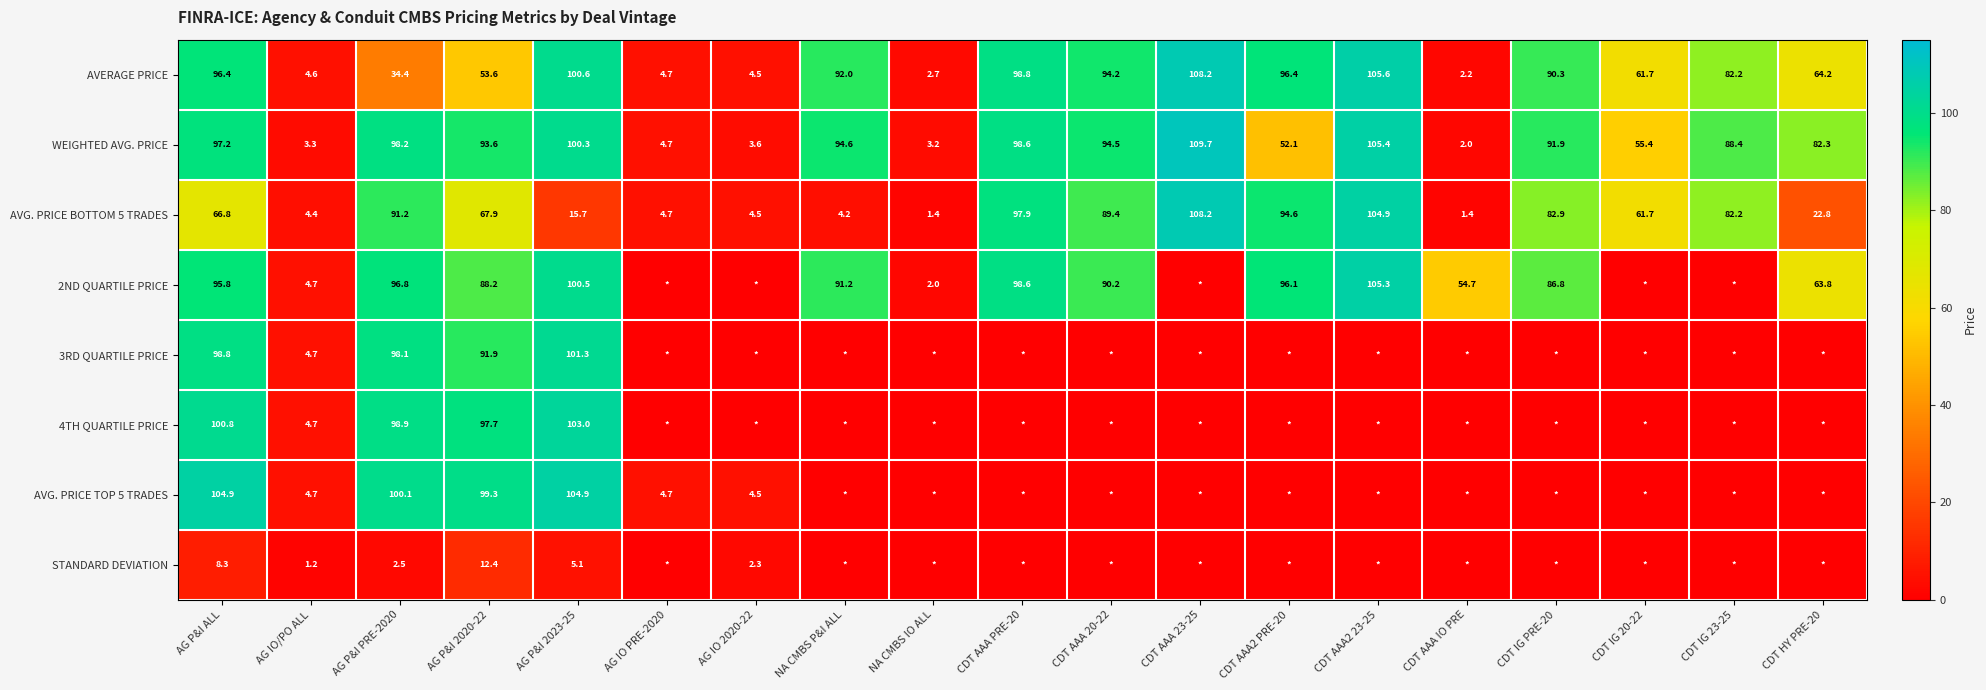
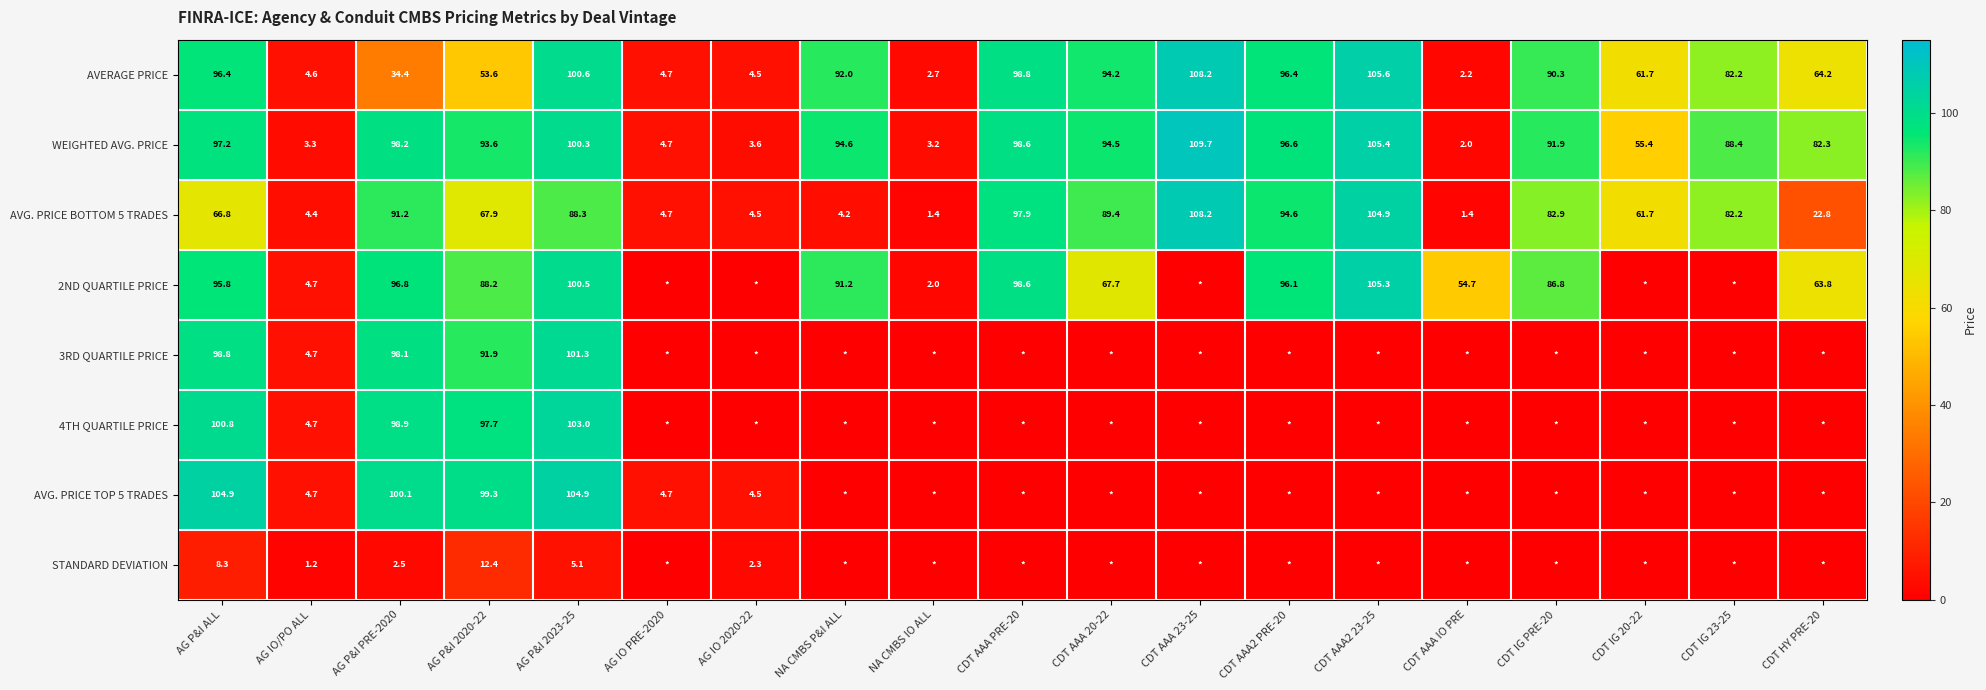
  {
    "AVERAGE PRICE": {
      "AG P&I ALL": 96.4,
      "AG IO/PO ALL": 4.6,
      "AG P&I PRE-2020": 34.4,
      "AG P&I 2020-22": 53.6,
      "AG P&I 2023-25": 100.6,
      "AG IO PRE-2020": 4.7,
      "AG IO 2020-22": 4.5,
      "NA CMBS P&I ALL": 92.0,
      "NA CMBS IO ALL": 2.7,
      "CDT AAA PRE-20": 98.8,
      "CDT AAA 20-22": 94.2,
      "CDT AAA 23-25": 108.2,
      "CDT AAA2 PRE-20": 96.4,
      "CDT AAA2 23-25": 105.6,
      "CDT AAA IO PRE": 2.2,
      "CDT IG PRE-20": 90.3,
      "CDT IG 20-22": 61.7,
      "CDT IG 23-25": 82.2,
      "CDT HY PRE-20": 64.2
    },
    "WEIGHTED AVG. PRICE": {
      "AG P&I ALL": 97.2,
      "AG IO/PO ALL": 3.3,
      "AG P&I PRE-2020": 98.2,
      "AG P&I 2020-22": 93.6,
      "AG P&I 2023-25": 100.3,
      "AG IO PRE-2020": 4.7,
      "AG IO 2020-22": 3.6,
      "NA CMBS P&I ALL": 94.6,
      "NA CMBS IO ALL": 3.2,
      "CDT AAA PRE-20": 98.6,
      "CDT AAA 20-22": 94.5,
      "CDT AAA 23-25": 109.7,
-     "CDT AAA2 PRE-20": 52.1,
+     "CDT AAA2 PRE-20": 96.6,
      "CDT AAA2 23-25": 105.4,
      "CDT AAA IO PRE": 2.0,
      "CDT IG PRE-20": 91.9,
      "CDT IG 20-22": 55.4,
      "CDT IG 23-25": 88.4,
      "CDT HY PRE-20": 82.3
    },
    "AVG. PRICE BOTTOM 5 TRADES": {
      "AG P&I ALL": 66.8,
      "AG IO/PO ALL": 4.4,
      "AG P&I PRE-2020": 91.2,
      "AG P&I 2020-22": 67.9,
-     "AG P&I 2023-25": 15.7,
+     "AG P&I 2023-25": 88.3,
      "AG IO PRE-2020": 4.7,
      "AG IO 2020-22": 4.5,
      "NA CMBS P&I ALL": 4.2,
      "NA CMBS IO ALL": 1.4,
      "CDT AAA PRE-20": 97.9,
      "CDT AAA 20-22": 89.4,
      "CDT AAA 23-25": 108.2,
      "CDT AAA2 PRE-20": 94.6,
      "CDT AAA2 23-25": 104.9,
      "CDT AAA IO PRE": 1.4,
      "CDT IG PRE-20": 82.9,
      "CDT IG 20-22": 61.7,
      "CDT IG 23-25": 82.2,
      "CDT HY PRE-20": 22.8
    },
    "2ND QUARTILE PRICE": {
      "AG P&I ALL": 95.8,
      "AG IO/PO ALL": 4.7,
      "AG P&I PRE-2020": 96.8,
      "AG P&I 2020-22": 88.2,
      "AG P&I 2023-25": 100.5,
      "NA CMBS P&I ALL": 91.2,
      "NA CMBS IO ALL": 2.0,
      "CDT AAA PRE-20": 98.6,
-     "CDT AAA 20-22": 90.2,
+     "CDT AAA 20-22": 67.7,
      "CDT AAA2 PRE-20": 96.1,
      "CDT AAA2 23-25": 105.3,
      "CDT AAA IO PRE": 54.7,
      "CDT IG PRE-20": 86.8,
      "CDT HY PRE-20": 63.8
    },
    "3RD QUARTILE PRICE": {
      "AG P&I ALL": 98.8,
      "AG IO/PO ALL": 4.7,
      "AG P&I PRE-2020": 98.1,
      "AG P&I 2020-22": 91.9,
      "AG P&I 2023-25": 101.3
    },
    "4TH QUARTILE PRICE": {
      "AG P&I ALL": 100.8,
      "AG IO/PO ALL": 4.7,
      "AG P&I PRE-2020": 98.9,
      "AG P&I 2020-22": 97.7,
      "AG P&I 2023-25": 103.0
    },
    "AVG. PRICE TOP 5 TRADES": {
      "AG P&I ALL": 104.9,
      "AG IO/PO ALL": 4.7,
      "AG P&I PRE-2020": 100.1,
      "AG P&I 2020-22": 99.3,
      "AG P&I 2023-25": 104.9,
      "AG IO PRE-2020": 4.7,
      "AG IO 2020-22": 4.5
    },
    "STANDARD DEVIATION": {
      "AG P&I ALL": 8.3,
      "AG IO/PO ALL": 1.2,
      "AG P&I PRE-2020": 2.5,
      "AG P&I 2020-22": 12.4,
      "AG P&I 2023-25": 5.1,
      "AG IO 2020-22": 2.3
    }
  }
